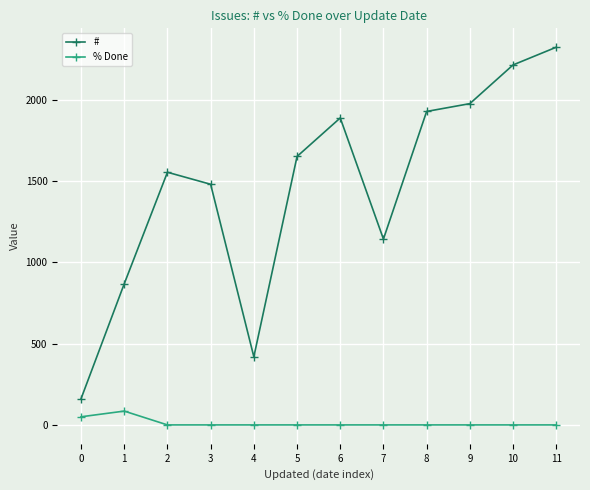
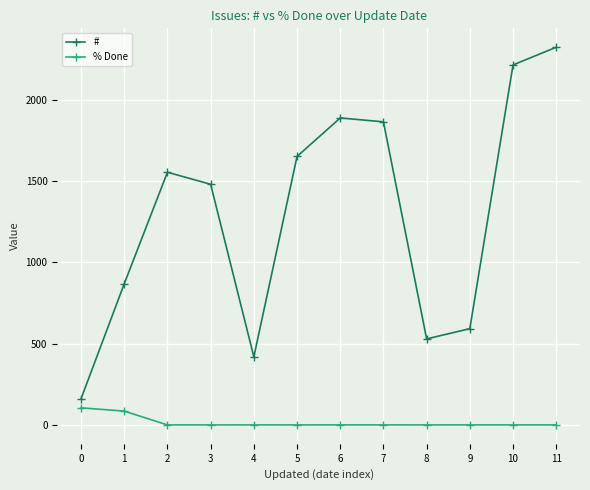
  {
    "#": {
      "0": 160,
      "1": 870,
      "2": 1550,
      "3": 1480,
      "4": 420,
      "5": 1650,
      "6": 1890,
-     "7": 1140,
-     "8": 1930,
-     "9": 1980,
+     "7": 1860,
+     "8": 530,
+     "9": 590,
      "10": 2210,
      "11": 2320
    },
    "% Done": {
-     "0": 50,
+     "0": 110,
      "1": 90,
      "2": 0,
      "3": 0,
      "4": 0,
      "5": 0,
      "6": 0,
      "7": 0,
      "8": 0,
      "9": 0,
      "10": 0,
      "11": 0
    }
  }
